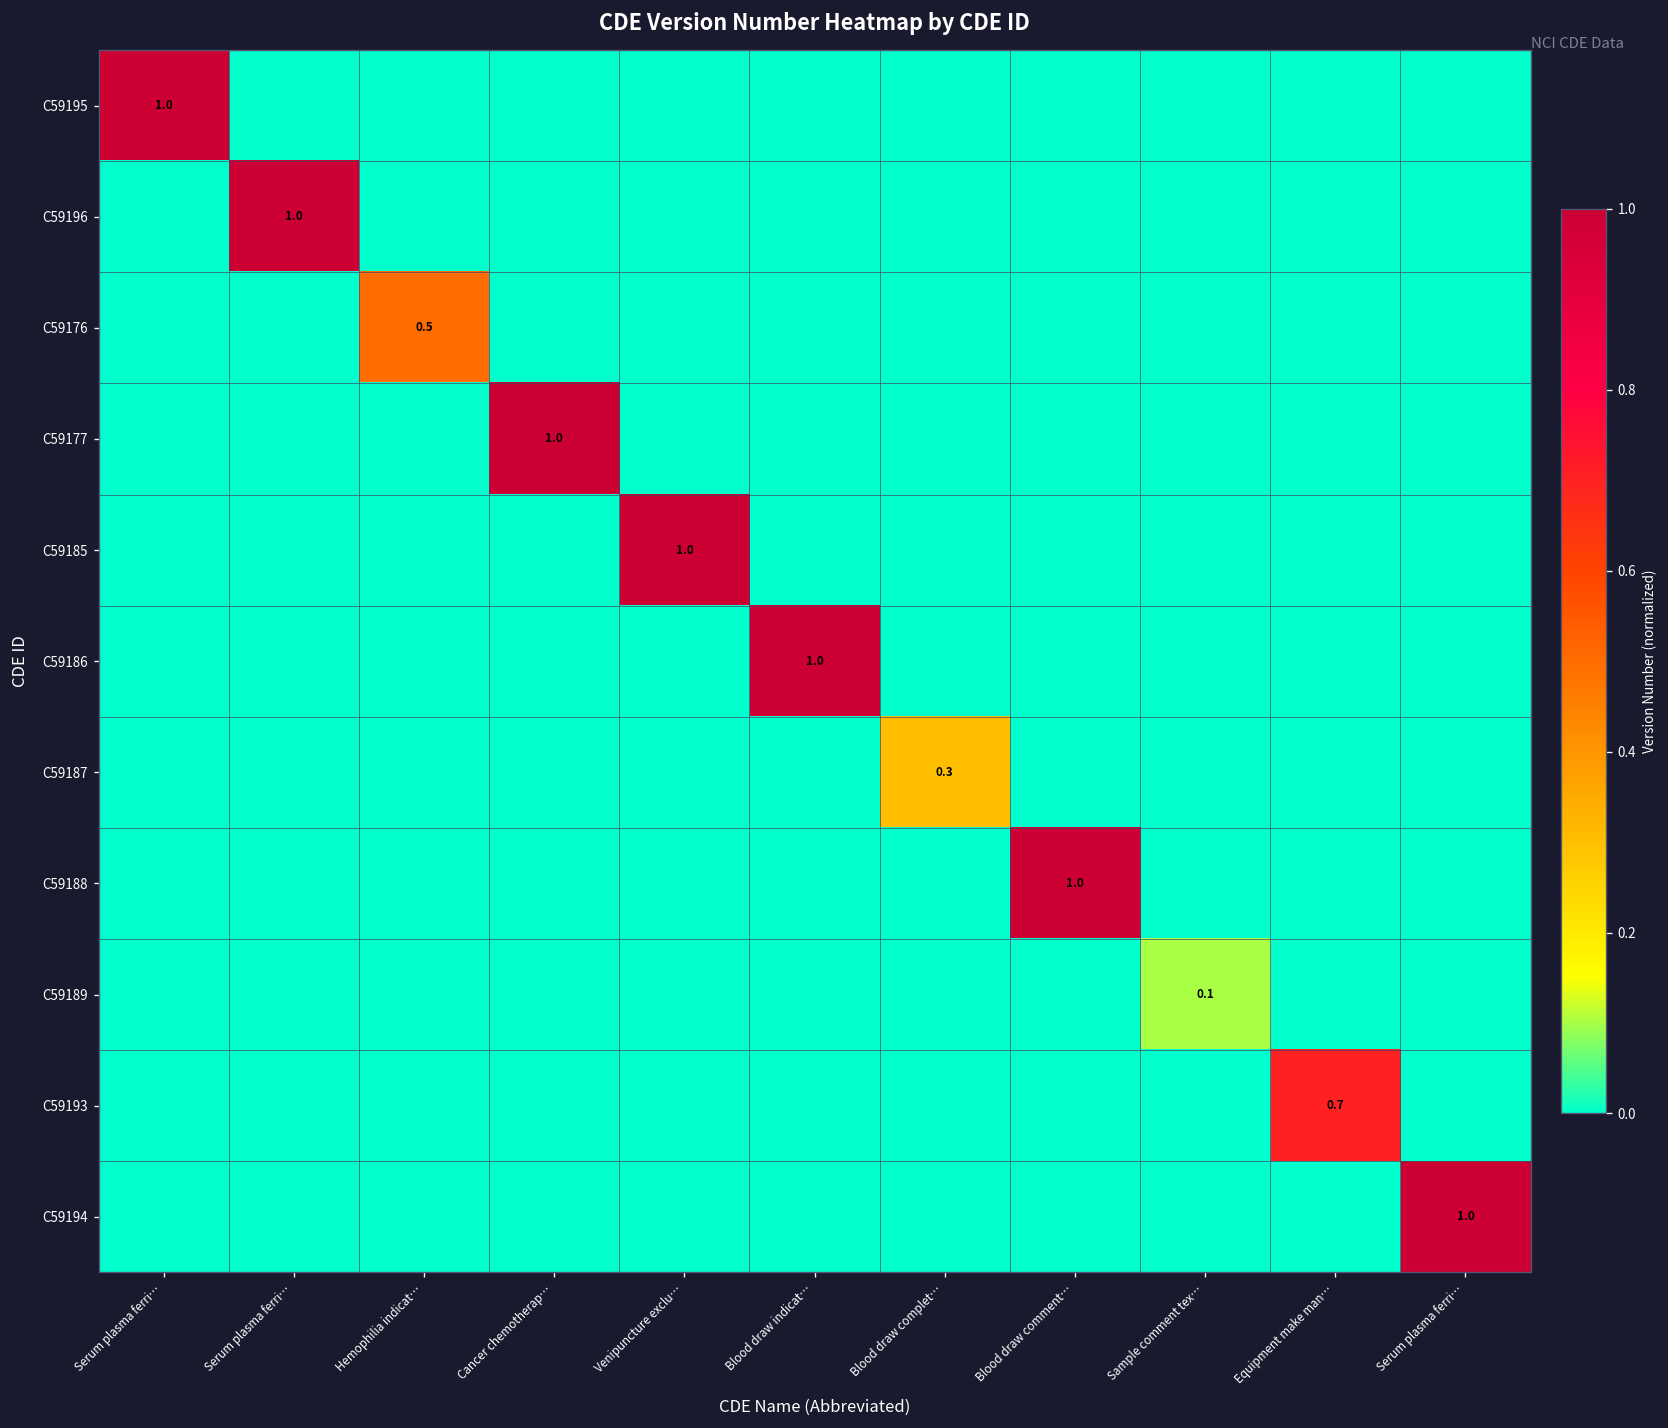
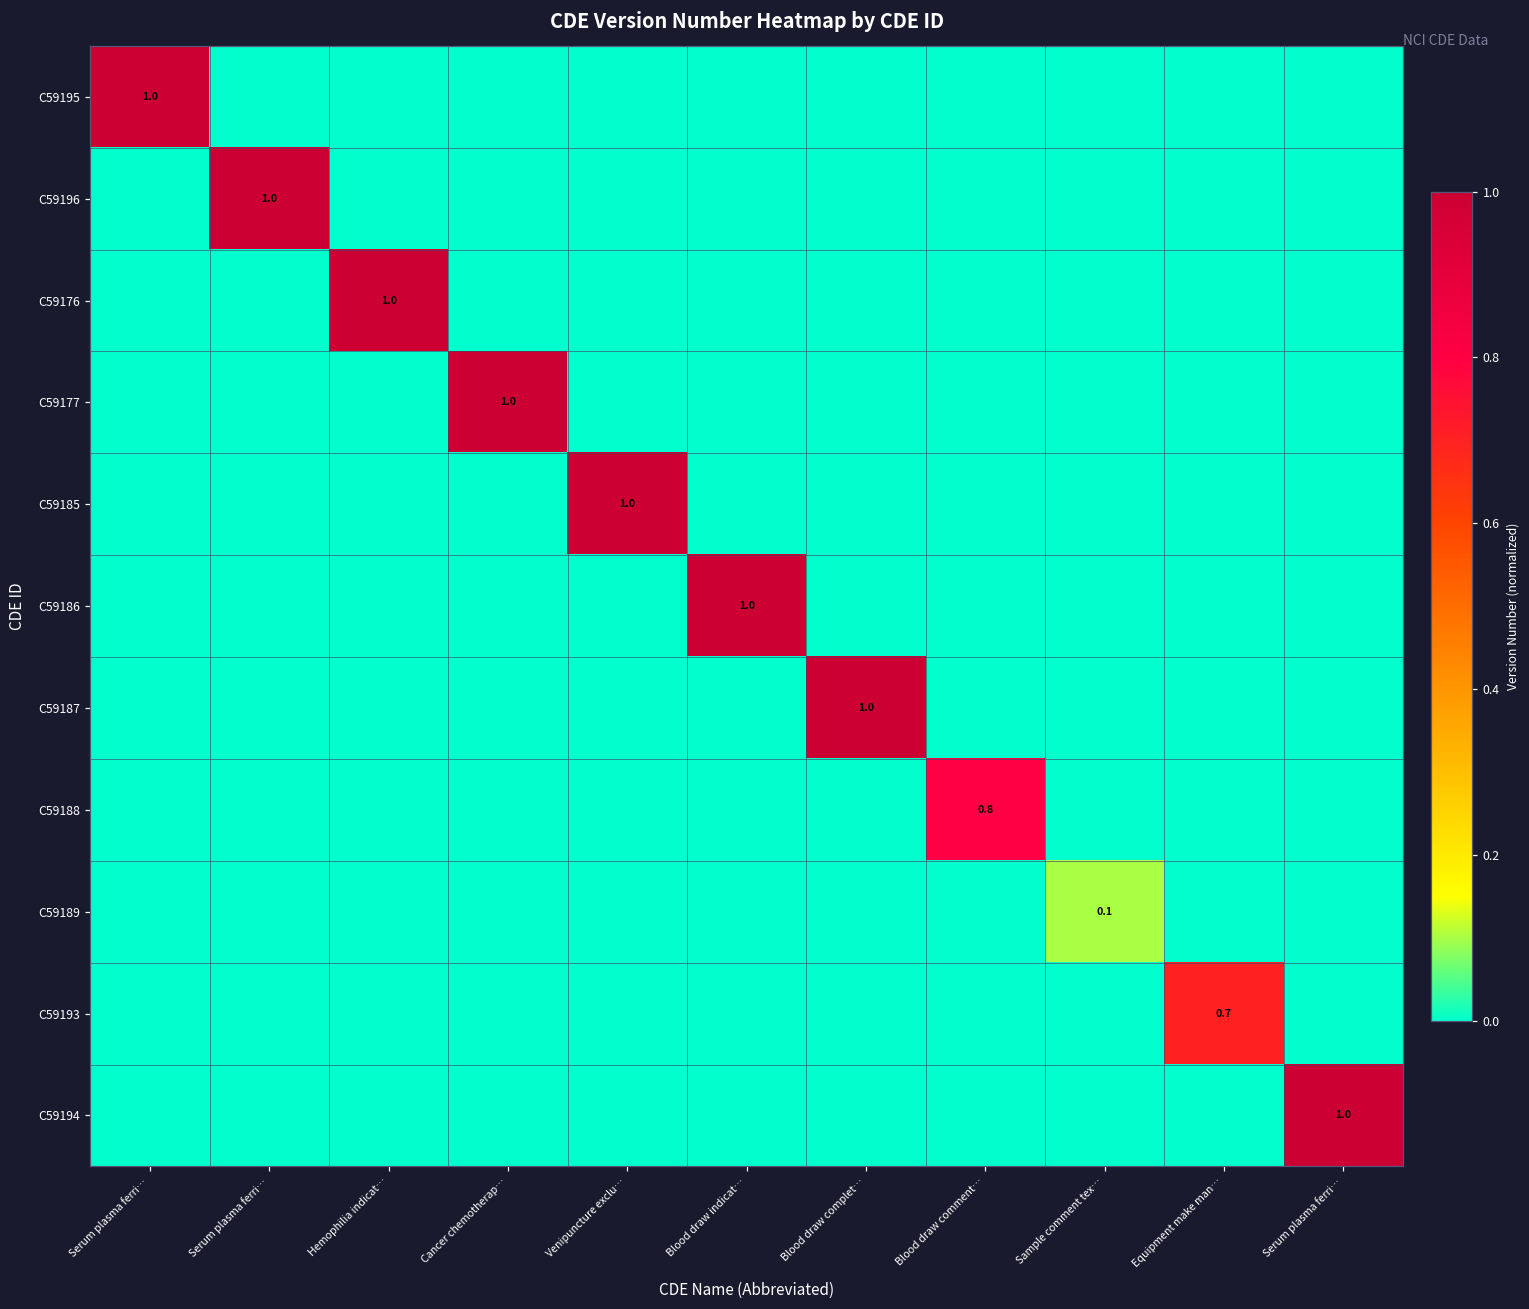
  {
    "C59176": {
-     "Hemophilia indicat…": 0.5
+     "Hemophilia indicat…": 1.0
    },
    "C59177": {
      "Cancer chemotherap…": 1.0
    },
    "C59185": {
      "Venipuncture exclu…": 1.0
    },
    "C59186": {
      "Blood draw indicat…": 1.0
    },
    "C59187": {
-     "Blood draw complet…": 0.3
+     "Blood draw complet…": 1.0
    },
    "C59188": {
-     "Blood draw comment…": 1.0
+     "Blood draw comment…": 0.8
    },
    "C59189": {
      "Sample comment tex…": 0.1
    },
    "C59193": {
      "Equipment make man…": 0.7
    }
  }
